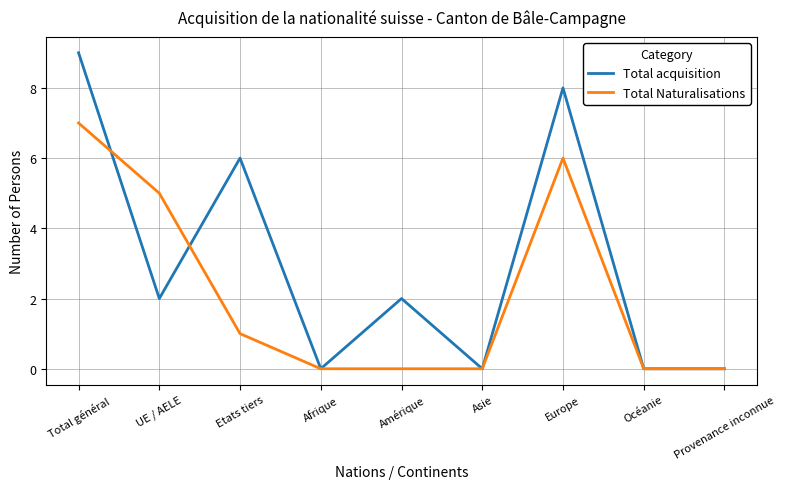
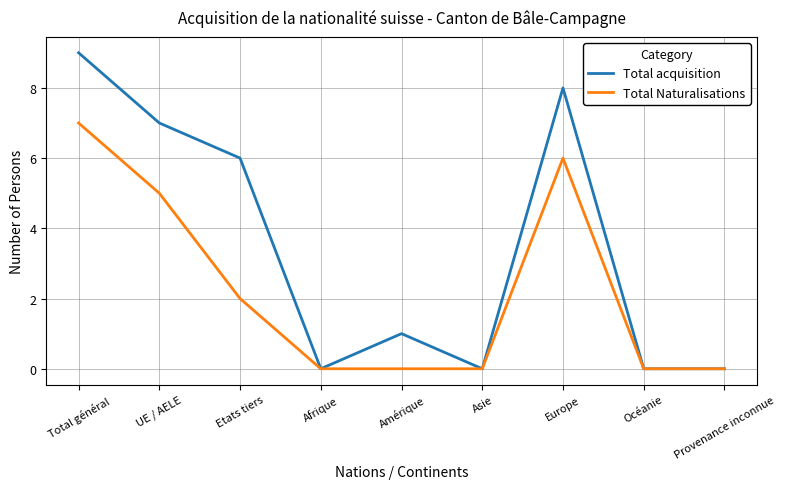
  {
    "Total acquisition": {
      "Total général": 9,
-     "UE / AELE": 2,
+     "UE / AELE": 7,
      "Etats tiers": 6,
-     "Amérique": 2,
+     "Amérique": 1,
      "Europe": 8
    },
    "Total Naturalisations": {
      "Total général": 7,
      "UE / AELE": 5,
-     "Etats tiers": 1,
+     "Etats tiers": 2,
      "Amérique": 0,
      "Europe": 6
    }
  }
